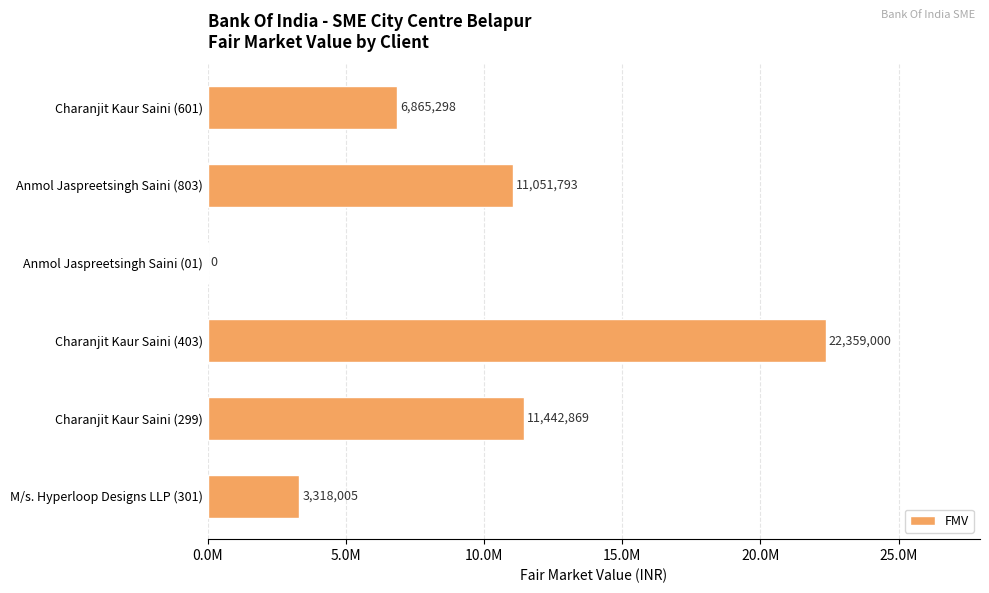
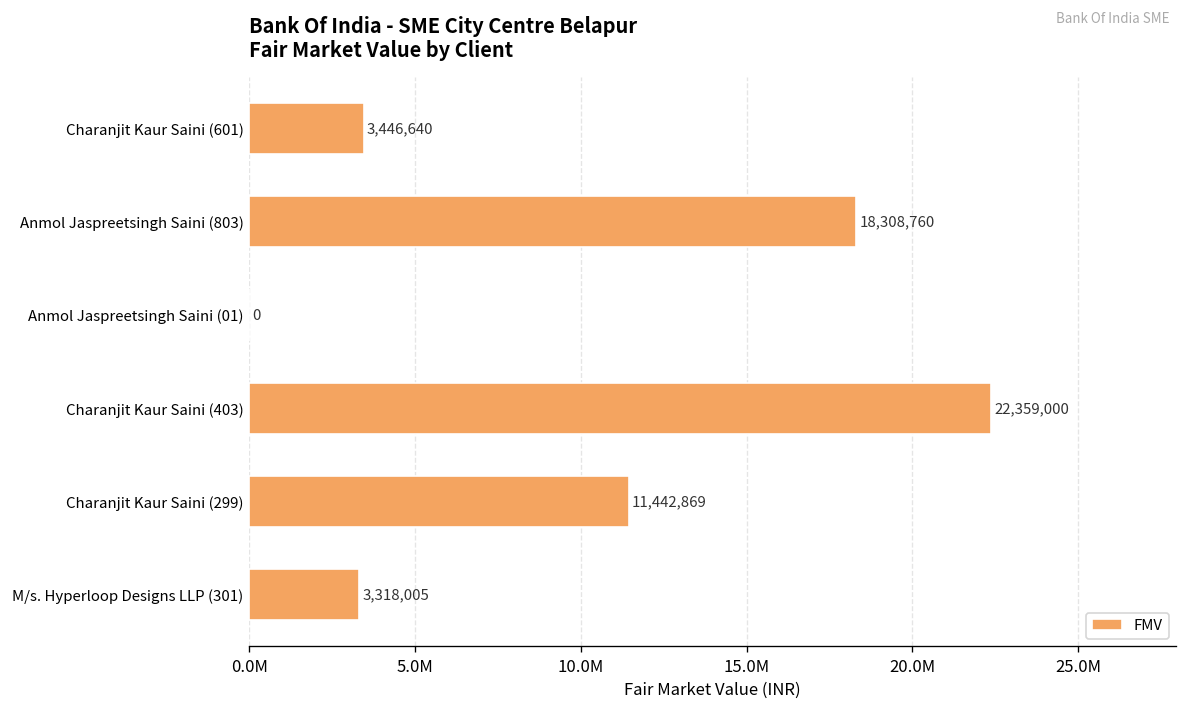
  {
-   "Charanjit Kaur Saini (601)": "6,865,298",
-   "Anmol Jaspreetsingh Saini (803)": "11,051,793",
+   "Charanjit Kaur Saini (601)": "3,446,640",
+   "Anmol Jaspreetsingh Saini (803)": "18,308,760",
    "Anmol Jaspreetsingh Saini (01)": "0",
    "Charanjit Kaur Saini (403)": "22,359,000",
    "Charanjit Kaur Saini (299)": "11,442,869",
    "M/s. Hyperloop Designs LLP (301)": "3,318,005"
  }
